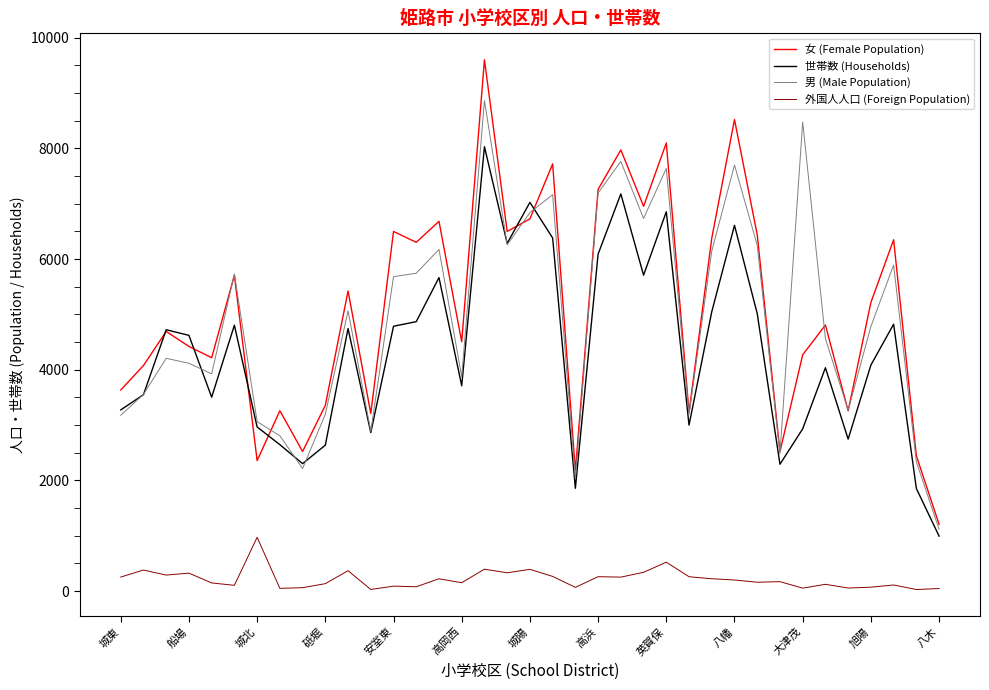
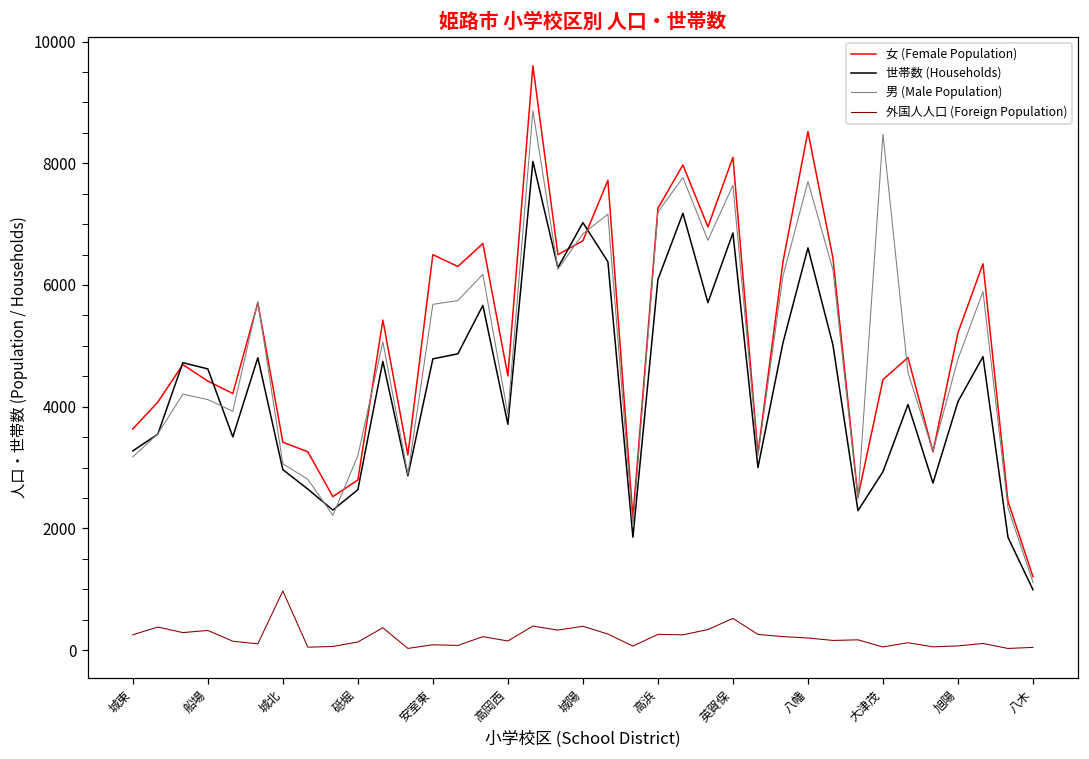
  {
    "女 (Female Population)": {
      "城東": 3600,
      "船場": 4400,
-     "城北": 2400,
-     "砥堀": 3400,
+     "城北": 3400,
+     "砥堀": 2800,
      "安室東": 6500,
      "高岡西": 4500,
      "城陽": 6700,
      "高浜": 7300,
      "英賀保": 8100,
      "八幡": 8500,
-     "大津茂": 4300,
+     "大津茂": 4400,
      "旭陽": 5200,
      "八木": 1200
    },
    "世帯数 (Households)": {
      "城東": 3300,
      "船場": 4600,
      "城北": 3000,
      "砥堀": 2600,
      "安室東": 4800,
      "高岡西": 3700,
      "城陽": 7000,
      "高浜": 6100,
      "英賀保": 6900,
      "八幡": 6600,
      "大津茂": 2900,
      "旭陽": 4100,
      "八木": 1000
    },
    "男 (Male Population)": {
      "城東": 3200,
      "船場": 4100,
      "城北": 3100,
      "砥堀": 3200,
      "安室東": 5700,
      "高岡西": 3900,
      "城陽": 6800,
      "高浜": 7200,
      "英賀保": 7600,
      "八幡": 7700,
      "大津茂": 8500,
      "旭陽": 4800,
      "八木": 1100
    },
    "外国人人口 (Foreign Population)": {
      "城東": 300,
      "船場": 300,
      "城北": 1000,
      "砥堀": 100,
      "安室東": 100,
      "高岡西": 200,
      "城陽": 400,
      "高浜": 300,
      "英賀保": 500,
      "八幡": 200,
      "大津茂": 100,
      "旭陽": 100,
      "八木": 0
    }
  }
